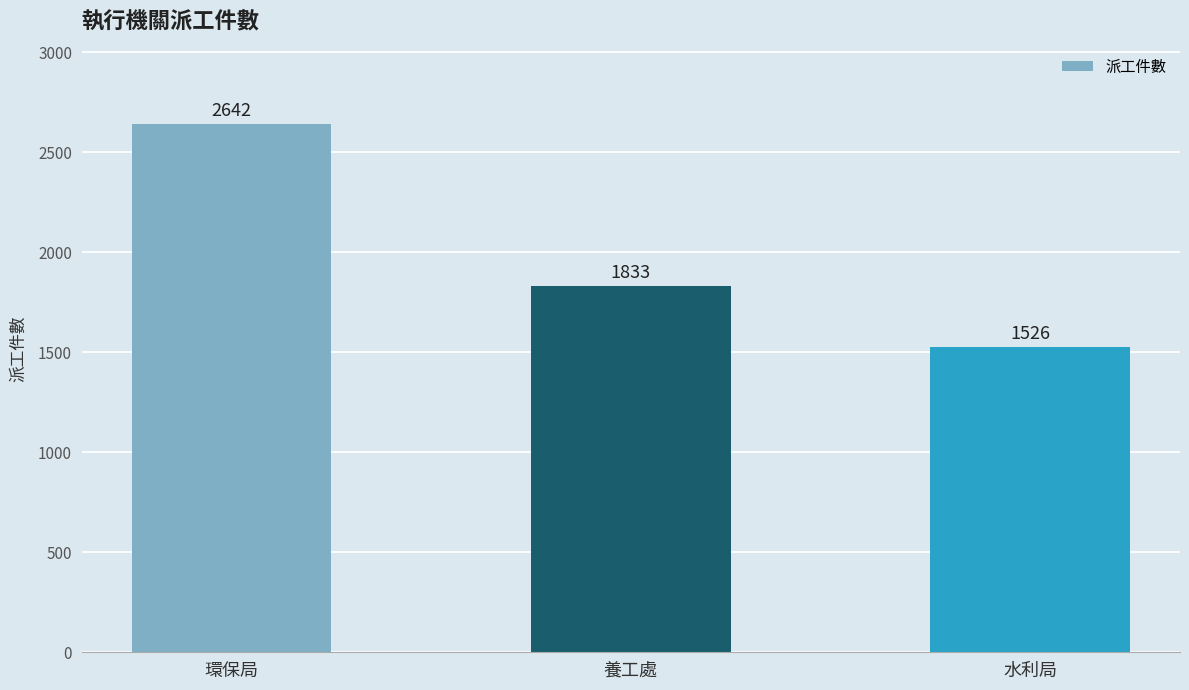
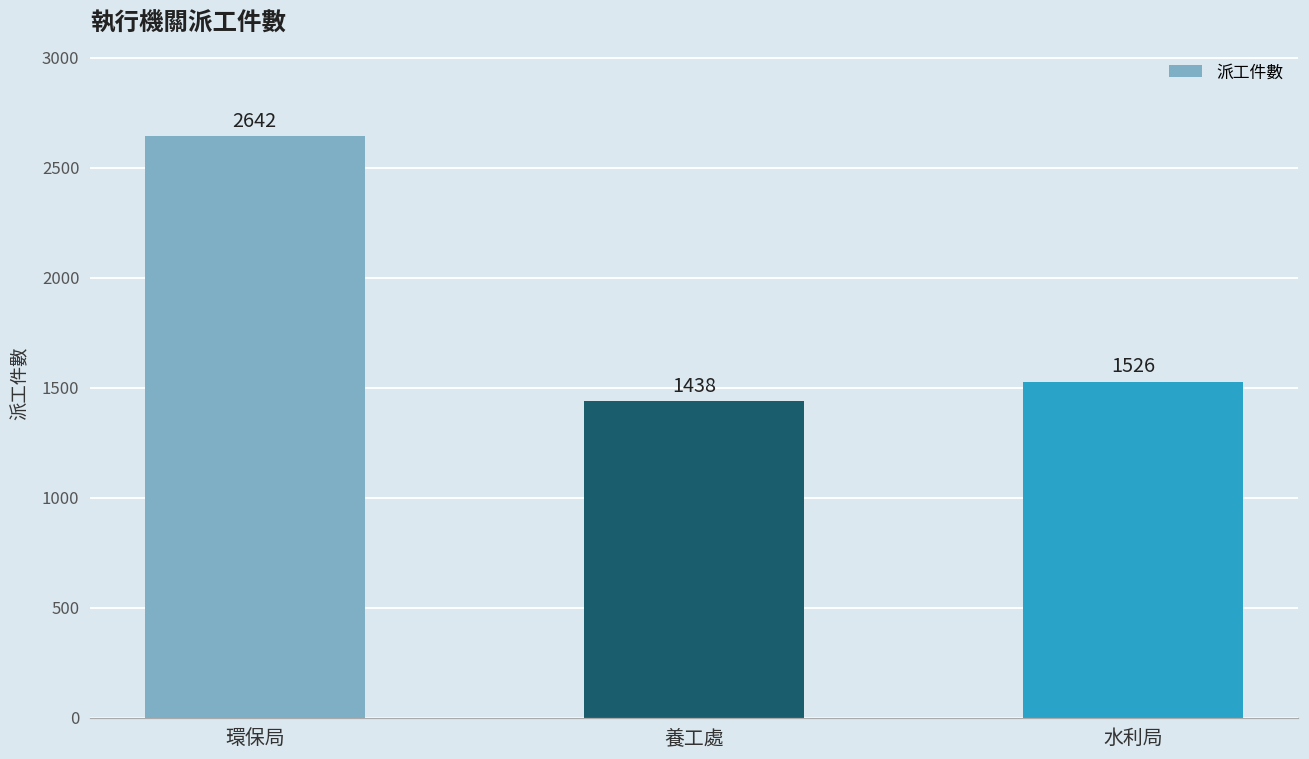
  {
    "環保局": 2642,
-   "養工處": 1833,
+   "養工處": 1438,
    "水利局": 1526
  }
